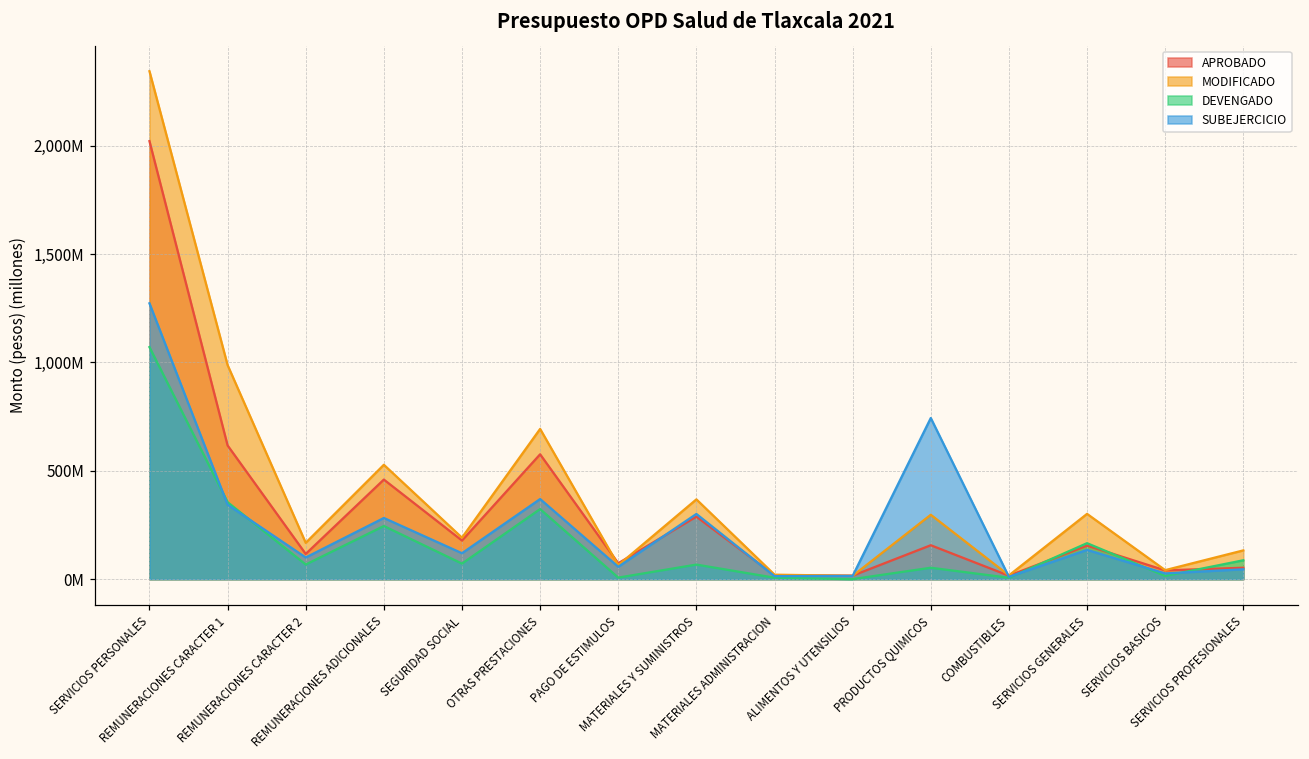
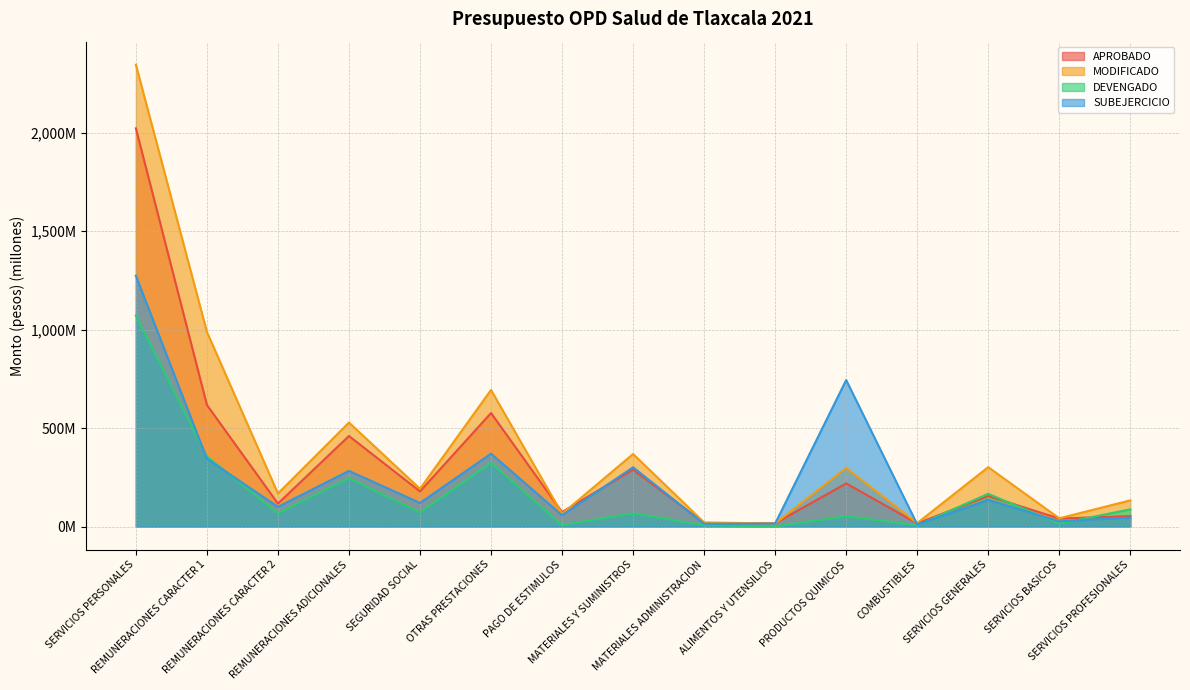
  {
    "APROBADO": {
      "SERVICIOS PERSONALES": "2,020,000,000",
      "REMUNERACIONES CARACTER 1": "620,000,000",
      "REMUNERACIONES CARACTER 2": "120,000,000",
      "REMUNERACIONES ADICIONALES": "460,000,000",
      "SEGURIDAD SOCIAL": "180,000,000",
      "OTRAS PRESTACIONES": "580,000,000",
-     "PRODUCTOS QUIMICOS": "160,000,000"
+     "PRODUCTOS QUIMICOS": "220,000,000"
    },
    "MODIFICADO": {
      "SERVICIOS PERSONALES": "2,340,000,000",
      "REMUNERACIONES CARACTER 1": "990,000,000",
      "REMUNERACIONES CARACTER 2": "170,000,000",
      "REMUNERACIONES ADICIONALES": "530,000,000",
      "SEGURIDAD SOCIAL": "190,000,000",
      "OTRAS PRESTACIONES": "690,000,000",
      "MATERIALES Y SUMINISTROS": "370,000,000",
      "PRODUCTOS QUIMICOS": "300,000,000",
      "SERVICIOS GENERALES": "300,000,000",
      "SERVICIOS PROFESIONALES": "130,000,000"
    },
    "DEVENGADO": {
      "SERVICIOS PERSONALES": "1,070,000,000",
      "REMUNERACIONES CARACTER 2": "70,000,000",
      "REMUNERACIONES ADICIONALES": "250,000,000",
      "SEGURIDAD SOCIAL": "70,000,000",
      "OTRAS PRESTACIONES": "320,000,000",
      "PAGO DE ESTIMULOS": "10,000,000",
      "MATERIALES Y SUMINISTROS": "70,000,000",
      "ALIMENTOS Y UTENSILIOS": "0",
      "PRODUCTOS QUIMICOS": "50,000,000",
      "SERVICIOS PROFESIONALES": "90,000,000"
    },
    "SUBEJERCICIO": {
      "SERVICIOS PERSONALES": "1,270,000,000",
      "REMUNERACIONES CARACTER 2": "100,000,000",
      "REMUNERACIONES ADICIONALES": "280,000,000",
      "SEGURIDAD SOCIAL": "120,000,000",
      "OTRAS PRESTACIONES": "370,000,000",
      "PRODUCTOS QUIMICOS": "740,000,000",
      "SERVICIOS GENERALES": "140,000,000"
    }
  }
